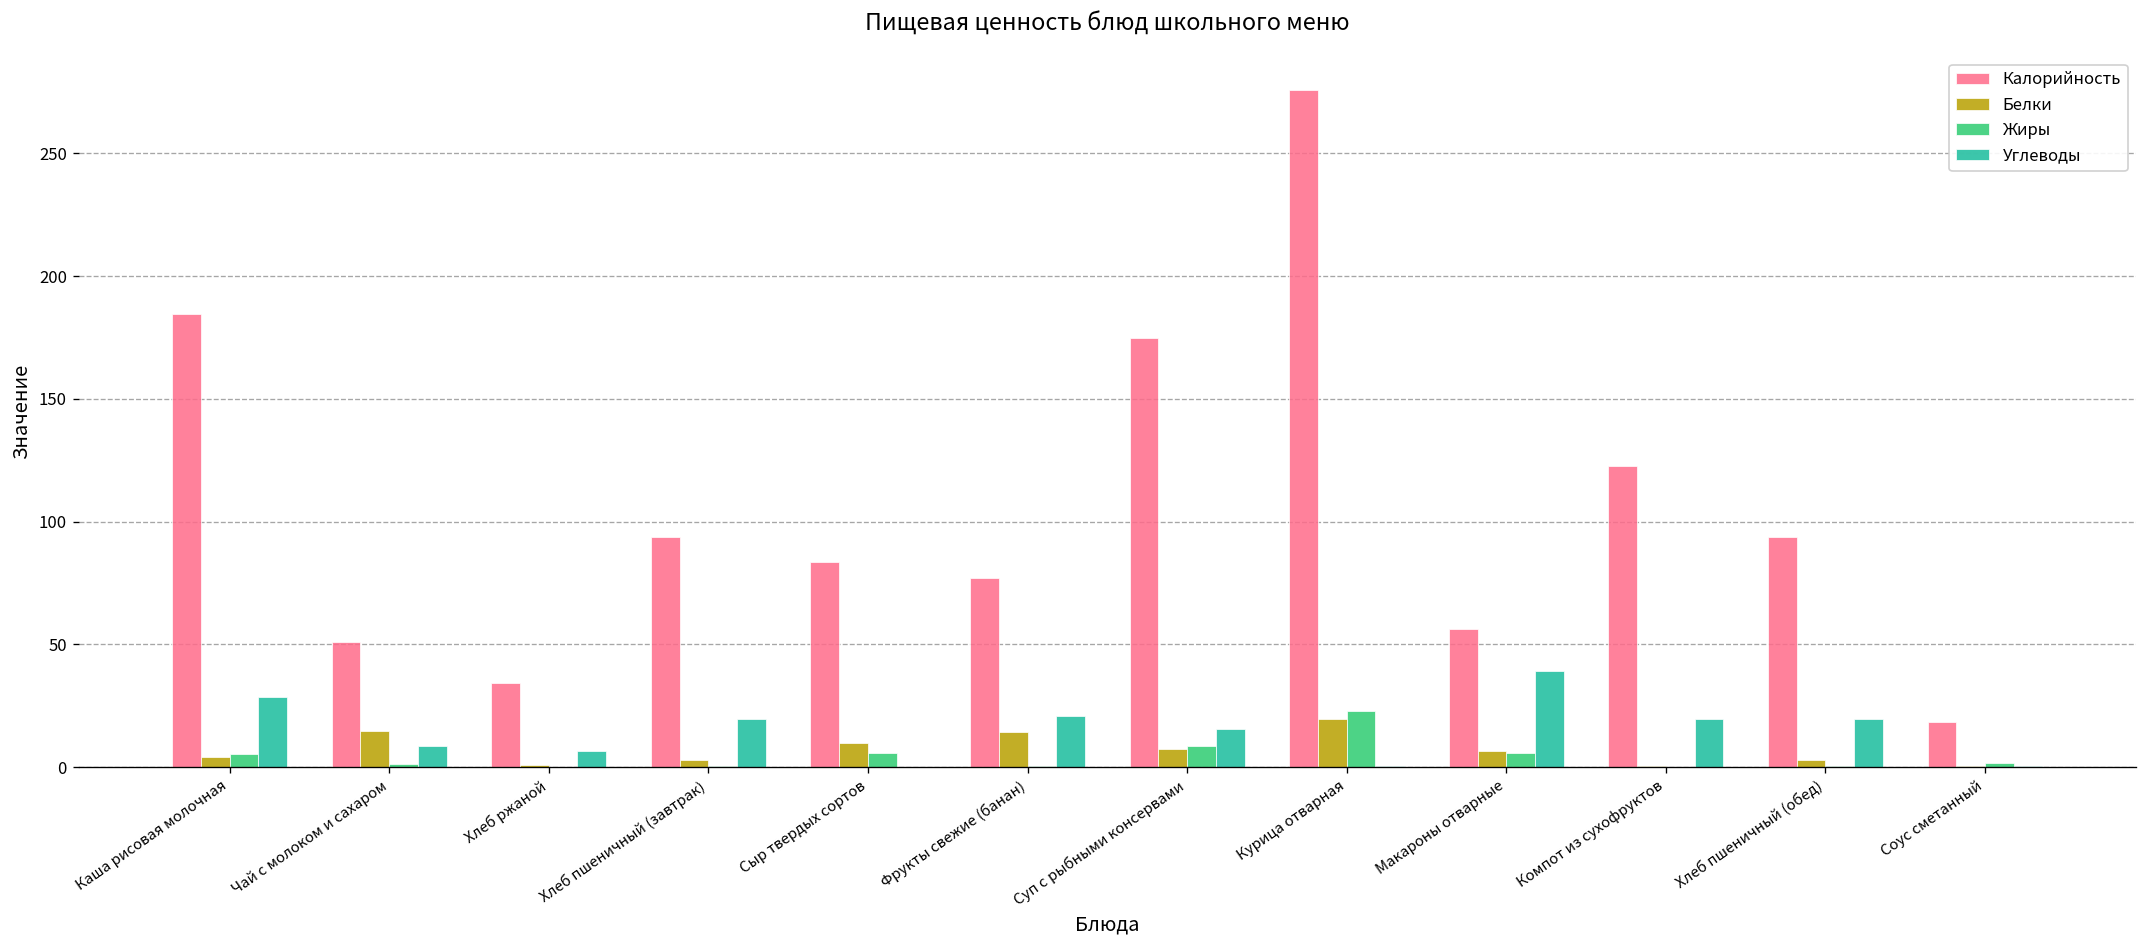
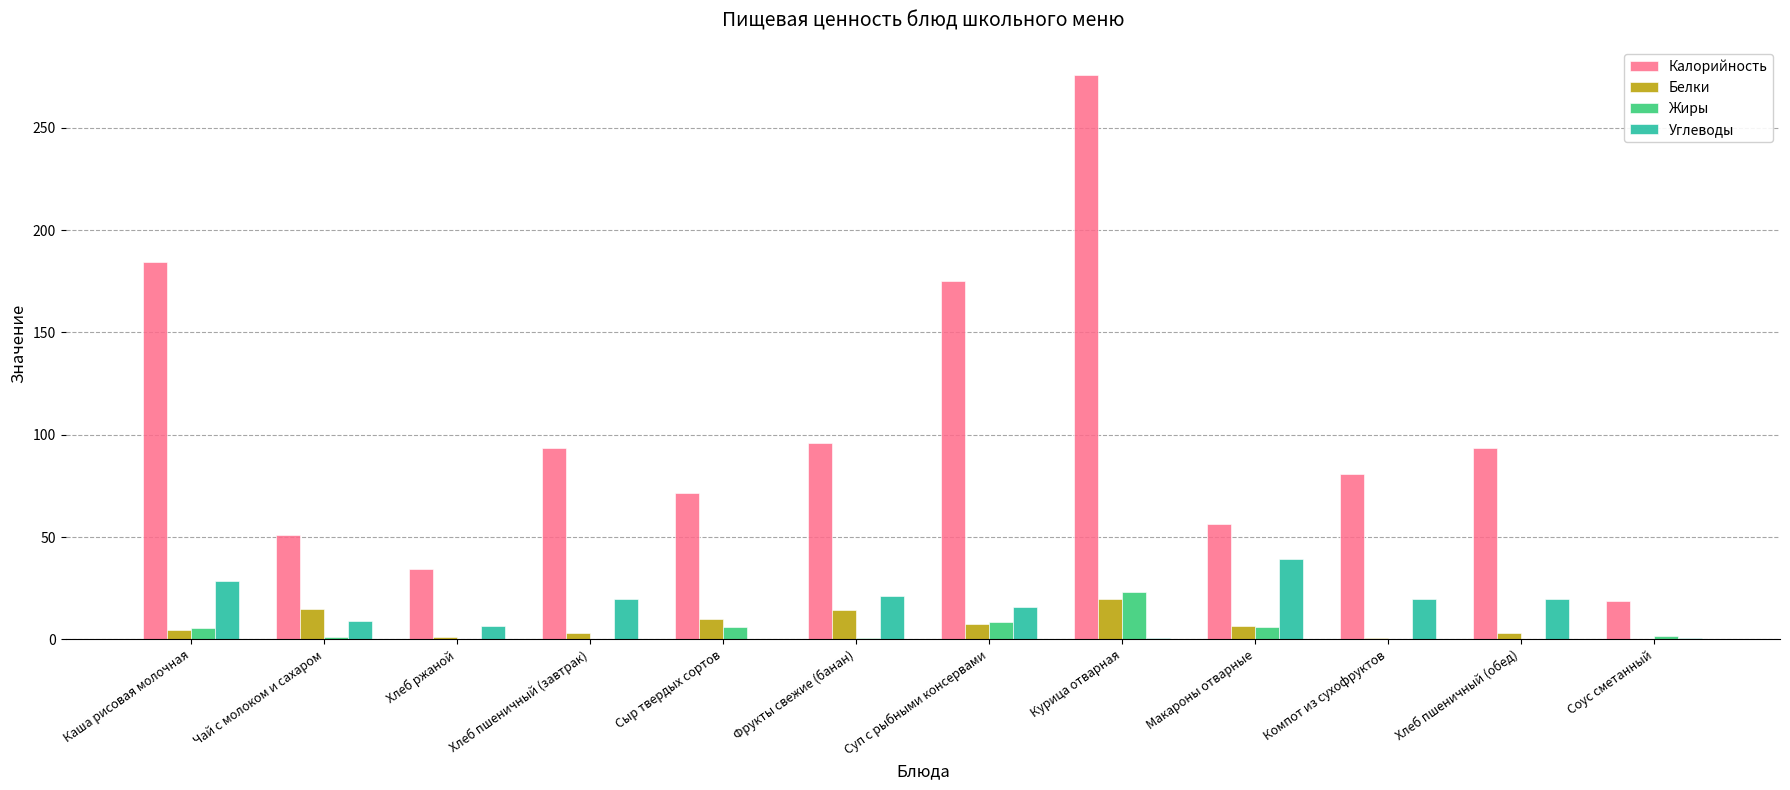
  {
    "Калорийность": {
      "Каша рисовая молочная": 185,
      "Чай с молоком и сахаром": 51,
      "Хлеб ржаной": 34,
      "Хлеб пшеничный (завтрак)": 94,
-     "Сыр твердых сортов": 84,
-     "Фрукты свежие (банан)": 77,
+     "Сыр твердых сортов": 72,
+     "Фрукты свежие (банан)": 96,
      "Суп с рыбными консервами": 175,
      "Курица отварная": 276,
      "Макароны отварные": 56,
-     "Компот из сухофруктов": 123,
+     "Компот из сухофруктов": 81,
      "Хлеб пшеничный (обед)": 94,
      "Соус сметанный": 19
    },
    "Белки": {
      "Каша рисовая молочная": 4,
      "Чай с молоком и сахаром": 15,
      "Хлеб пшеничный (завтрак)": 3,
      "Сыр твердых сортов": 10,
      "Фрукты свежие (банан)": 14,
      "Суп с рыбными консервами": 7,
      "Курица отварная": 20,
      "Макароны отварные": 6,
      "Хлеб пшеничный (обед)": 3
    }
  }
